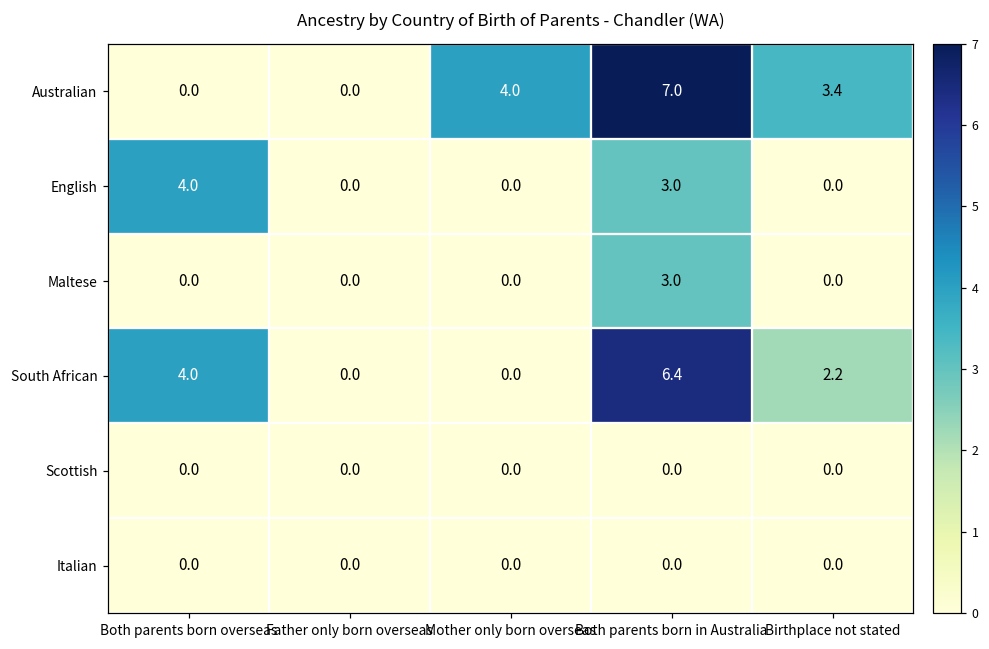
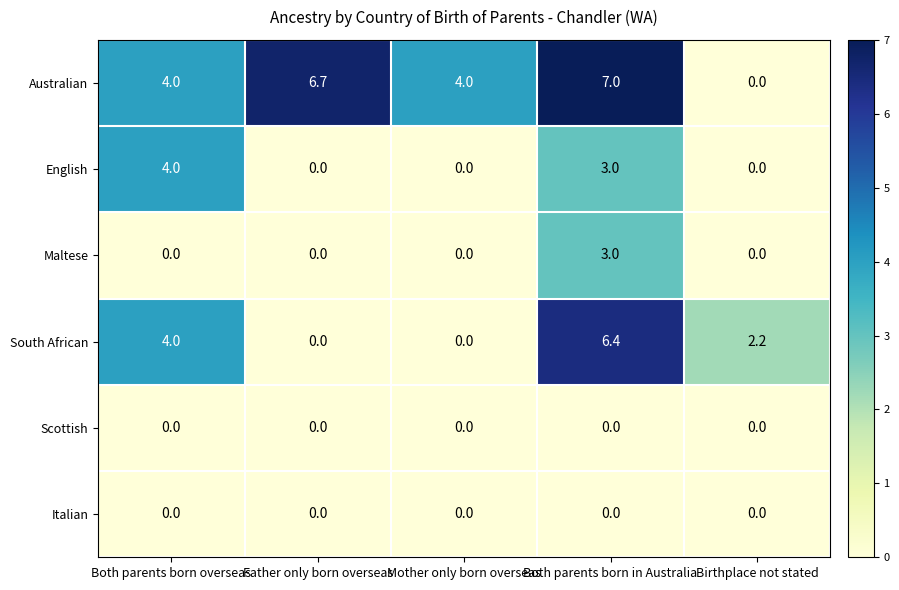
  {
    "Australian": {
-     "Both parents born overseas": 0.0,
-     "Father only born overseas": 0.0,
+     "Both parents born overseas": 4.0,
+     "Father only born overseas": 6.7,
      "Mother only born overseas": 4.0,
      "Both parents born in Australia": 7.0,
-     "Birthplace not stated": 3.4
+     "Birthplace not stated": 0.0
    },
    "English": {
      "Both parents born overseas": 4.0,
      "Father only born overseas": 0.0,
      "Mother only born overseas": 0.0,
      "Both parents born in Australia": 3.0,
      "Birthplace not stated": 0.0
    },
    "Maltese": {
      "Both parents born overseas": 0.0,
      "Father only born overseas": 0.0,
      "Mother only born overseas": 0.0,
      "Both parents born in Australia": 3.0,
      "Birthplace not stated": 0.0
    },
    "South African": {
      "Both parents born overseas": 4.0,
      "Father only born overseas": 0.0,
      "Mother only born overseas": 0.0,
      "Both parents born in Australia": 6.4,
      "Birthplace not stated": 2.2
    },
    "Scottish": {
      "Both parents born overseas": 0.0,
      "Father only born overseas": 0.0,
      "Mother only born overseas": 0.0,
      "Both parents born in Australia": 0.0,
      "Birthplace not stated": 0.0
    },
    "Italian": {
      "Both parents born overseas": 0.0,
      "Father only born overseas": 0.0,
      "Mother only born overseas": 0.0,
      "Both parents born in Australia": 0.0,
      "Birthplace not stated": 0.0
    }
  }
